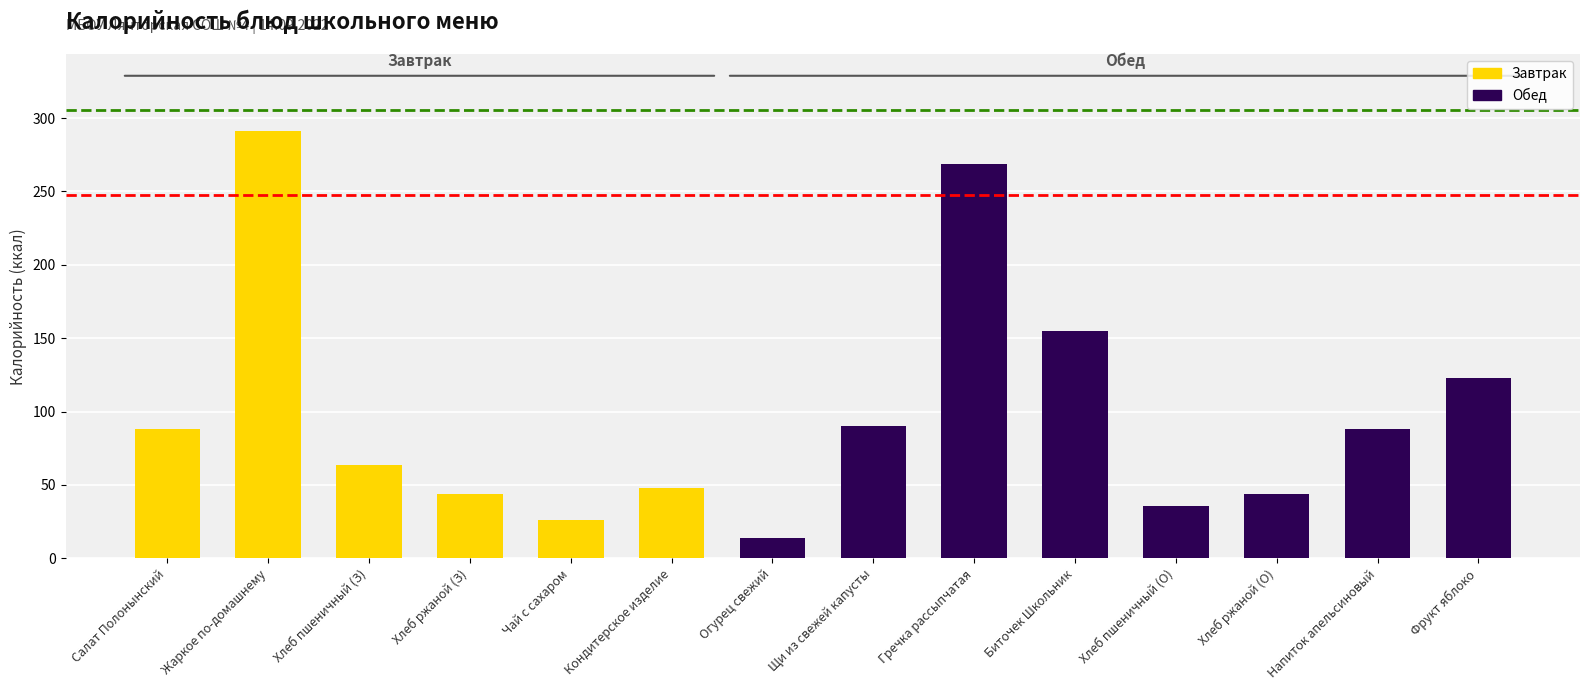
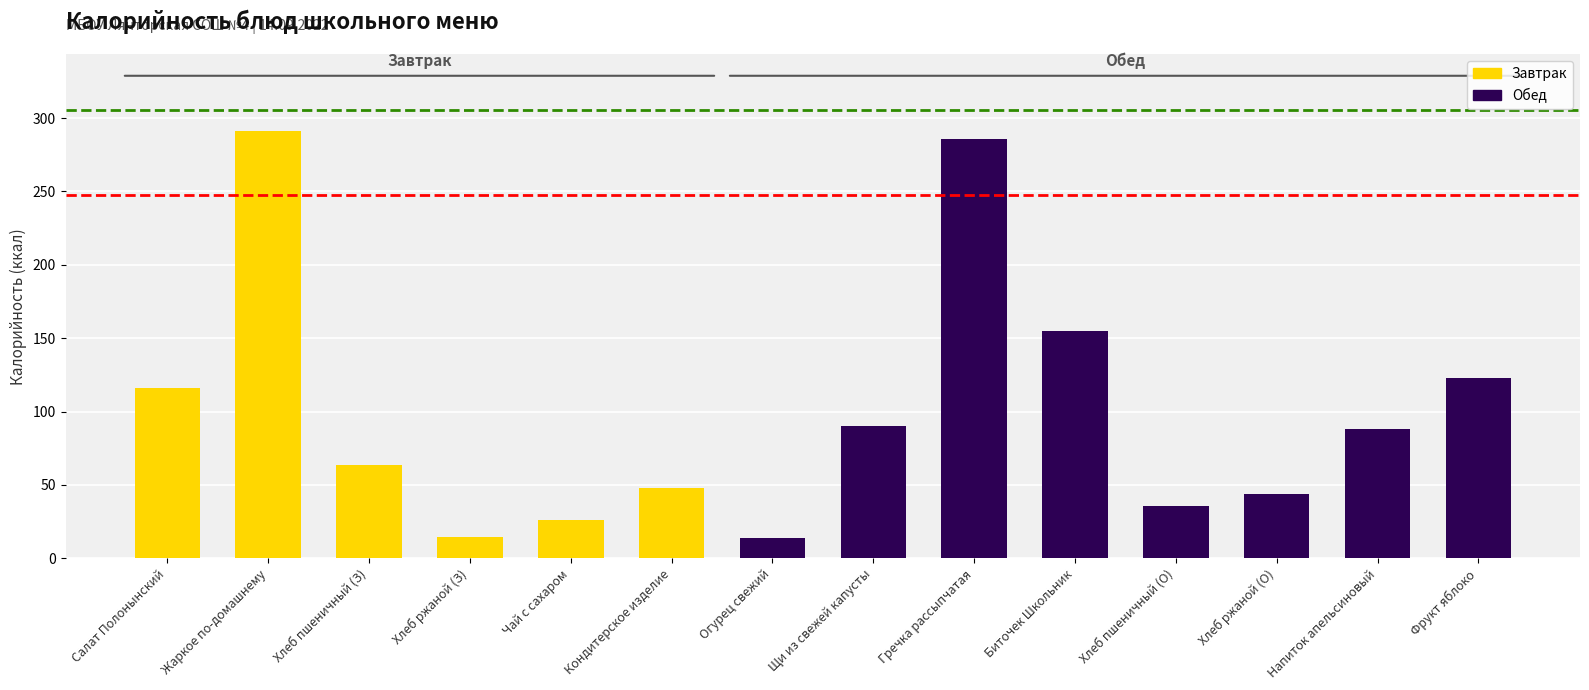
  {
-   "Салат Полонынский": 88,
+   "Салат Полонынский": 116,
    "Жаркое по-домашнему": 291,
    "Хлеб пшеничный (З)": 63,
-   "Хлеб ржаной (З)": 44,
+   "Хлеб ржаной (З)": 15,
    "Чай с сахаром": 26,
    "Кондитерское изделие": 48,
    "Огурец свежий": 14,
    "Щи из свежей капусты": 90,
-   "Гречка рассыпчатая": 269,
+   "Гречка рассыпчатая": 286,
    "Биточек Школьник": 155,
    "Хлеб пшеничный (О)": 35,
    "Хлеб ржаной (О)": 44,
    "Напиток апельсиновый": 88,
    "Фрукт яблоко": 123
  }
